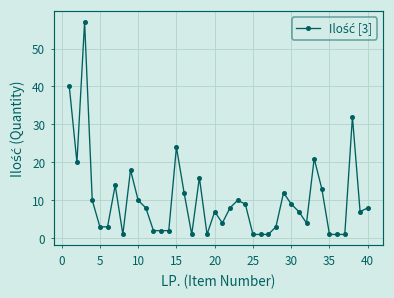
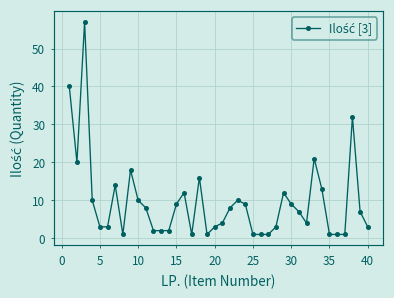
  {
    "5": 3,
    "10": 10,
-   "15": 24,
-   "20": 7,
+   "15": 9,
+   "20": 3,
    "25": 1,
    "30": 9,
    "35": 1,
-   "40": 8
+   "40": 3
  }
